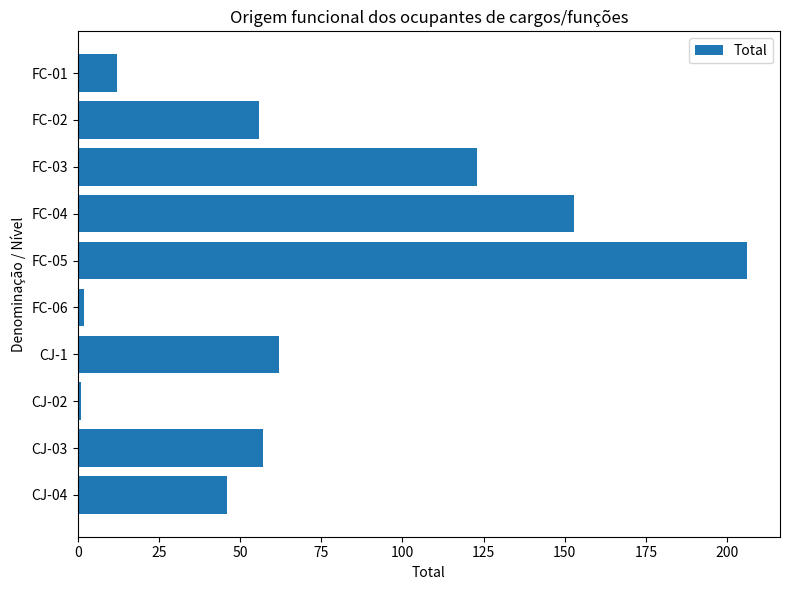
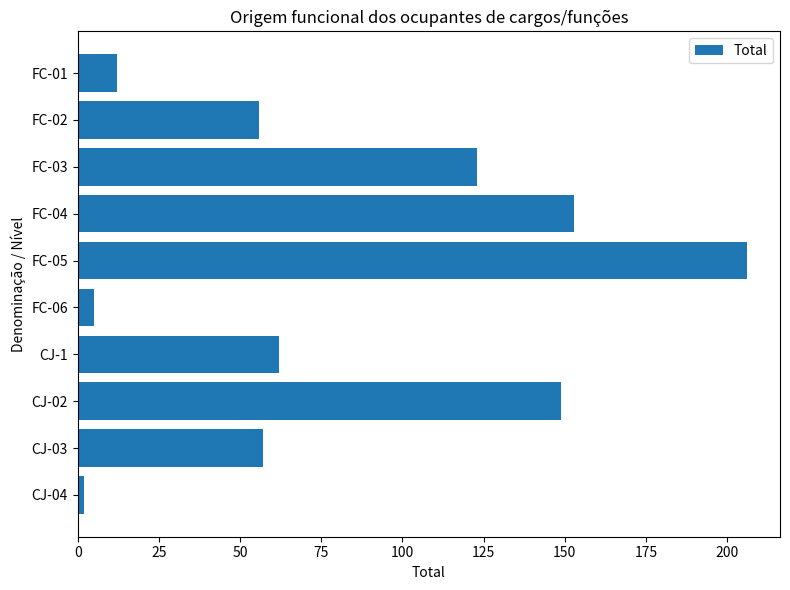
  {
    "FC-01": 12,
    "FC-02": 56,
    "FC-03": 123,
    "FC-04": 153,
    "FC-05": 206,
-   "FC-06": 2,
+   "FC-06": 5,
    "CJ-1": 62,
-   "CJ-02": 1,
+   "CJ-02": 149,
    "CJ-03": 57,
-   "CJ-04": 46
+   "CJ-04": 2
  }
